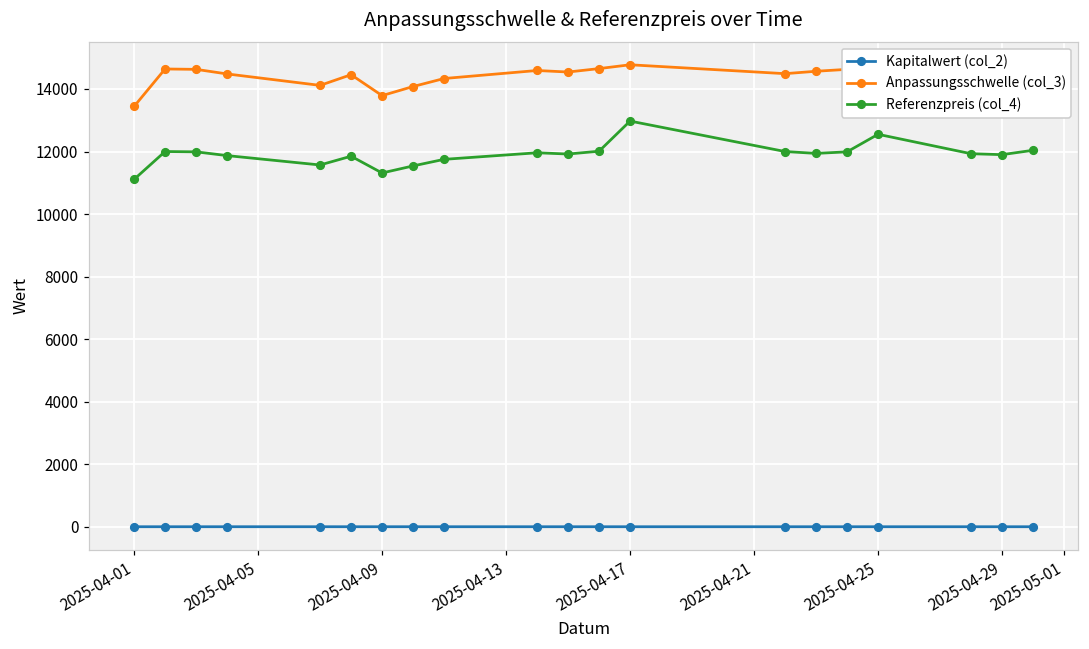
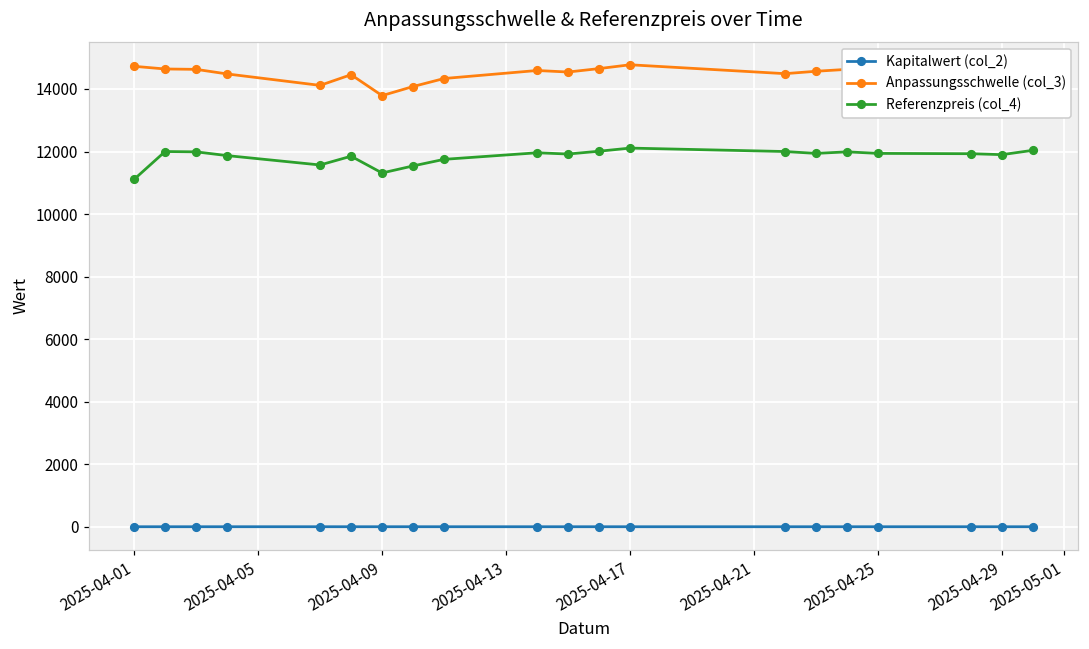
  {
    "Kapitalwert (col_2)": {
      "2025-04-01": 0,
      "2025-04-09": 0,
      "2025-04-17": 0,
      "2025-04-25": 0,
      "2025-04-29": 0
    },
    "Anpassungsschwelle (col_3)": {
-     "2025-04-01": 13400,
+     "2025-04-01": 14700,
      "2025-04-09": 13800,
      "2025-04-17": 14800
    },
    "Referenzpreis (col_4)": {
      "2025-04-01": 11100,
      "2025-04-09": 11300,
-     "2025-04-17": 13000,
-     "2025-04-25": 12600,
+     "2025-04-17": 12100,
+     "2025-04-25": 11900,
      "2025-04-29": 11900
    }
  }
